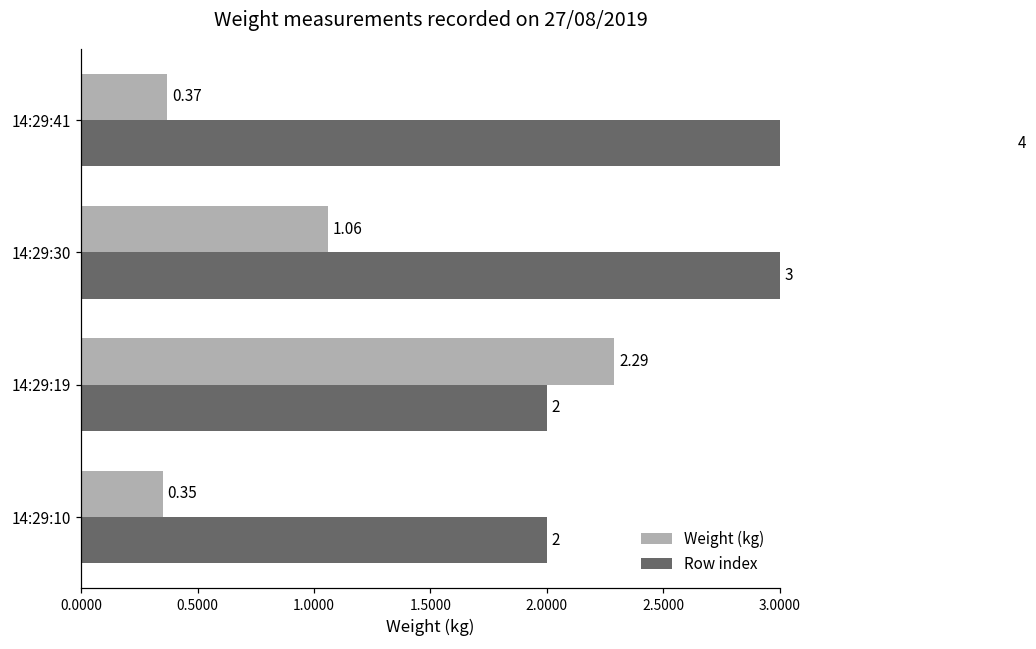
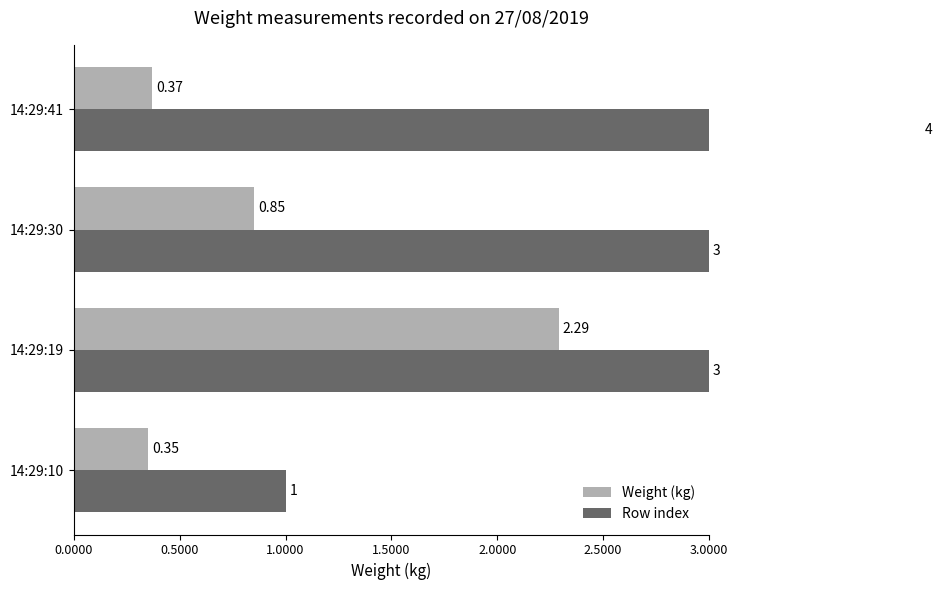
  {
    "Weight (kg)": {
      "14:29:41": 0.37,
-     "14:29:30": 1.06,
+     "14:29:30": 0.85,
      "14:29:19": 2.29,
      "14:29:10": 0.35
    },
    "Row index": {
      "14:29:30": 3,
-     "14:29:19": 2,
-     "14:29:10": 2
+     "14:29:19": 3,
+     "14:29:10": 1
    }
  }
